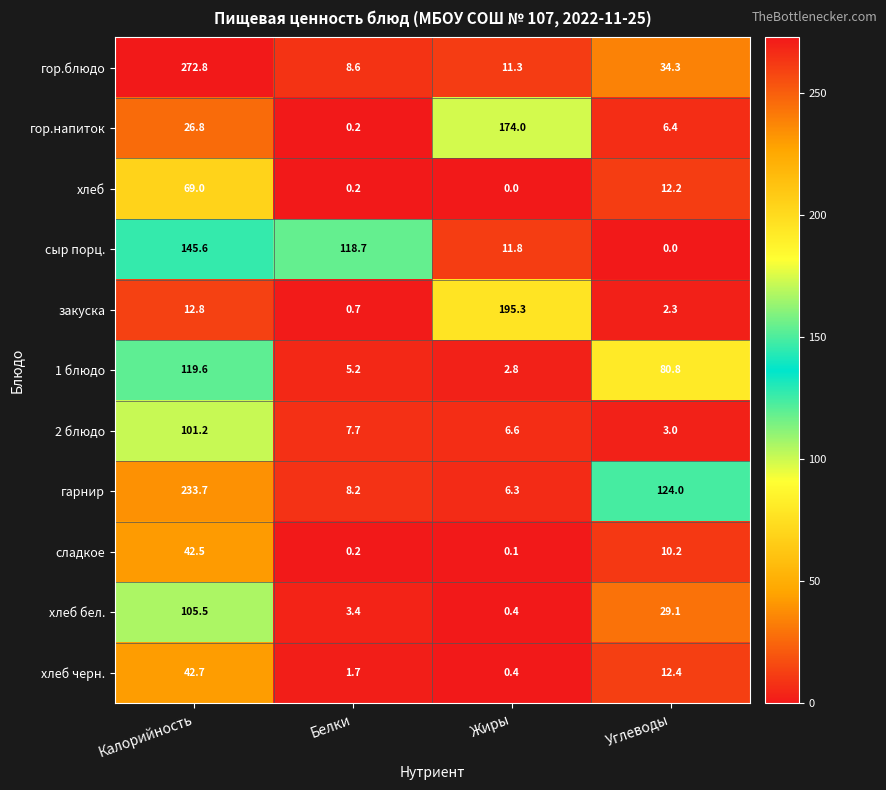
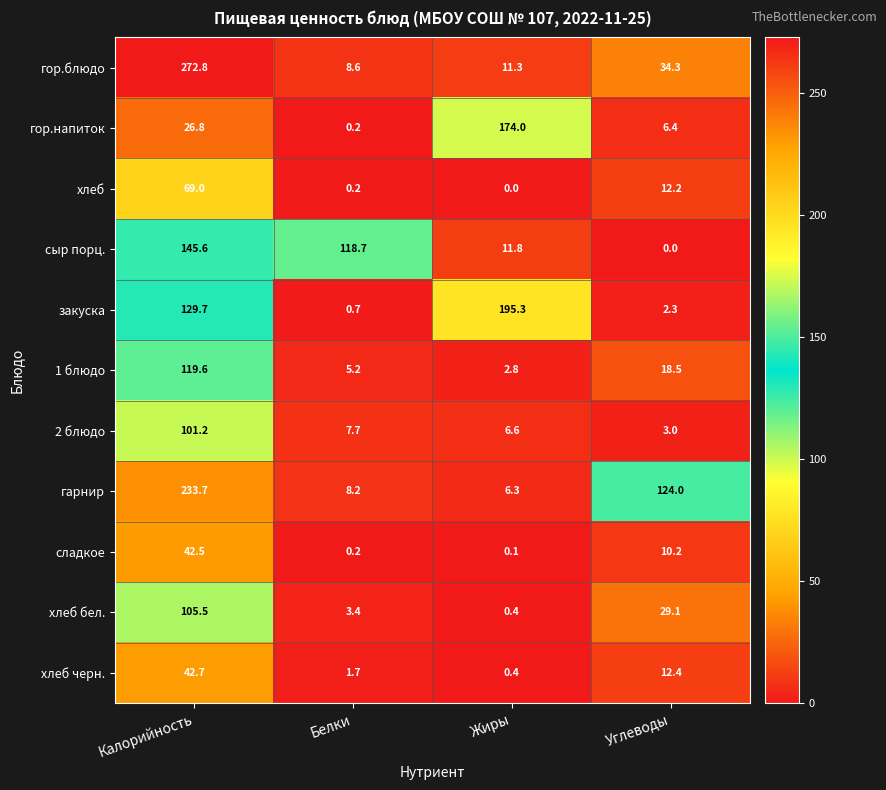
  {
    "гор.блюдо": {
      "Калорийность": 272.8,
      "Белки": 8.6,
      "Жиры": 11.3,
      "Углеводы": 34.3
    },
    "гор.напиток": {
      "Калорийность": 26.8,
      "Белки": 0.2,
      "Жиры": 174.0,
      "Углеводы": 6.4
    },
    "хлеб": {
      "Калорийность": 69.0,
      "Белки": 0.2,
      "Жиры": 0.0,
      "Углеводы": 12.2
    },
    "сыр порц.": {
      "Калорийность": 145.6,
      "Белки": 118.7,
      "Жиры": 11.8,
      "Углеводы": 0.0
    },
    "закуска": {
-     "Калорийность": 12.8,
+     "Калорийность": 129.7,
      "Белки": 0.7,
      "Жиры": 195.3,
      "Углеводы": 2.3
    },
    "1 блюдо": {
      "Калорийность": 119.6,
      "Белки": 5.2,
      "Жиры": 2.8,
-     "Углеводы": 80.8
+     "Углеводы": 18.5
    },
    "2 блюдо": {
      "Калорийность": 101.2,
      "Белки": 7.7,
      "Жиры": 6.6,
      "Углеводы": 3.0
    },
    "гарнир": {
      "Калорийность": 233.7,
      "Белки": 8.2,
      "Жиры": 6.3,
      "Углеводы": 124.0
    },
    "сладкое": {
      "Калорийность": 42.5,
      "Белки": 0.2,
      "Жиры": 0.1,
      "Углеводы": 10.2
    },
    "хлеб бел.": {
      "Калорийность": 105.5,
      "Белки": 3.4,
      "Жиры": 0.4,
      "Углеводы": 29.1
    },
    "хлеб черн.": {
      "Калорийность": 42.7,
      "Белки": 1.7,
      "Жиры": 0.4,
      "Углеводы": 12.4
    }
  }
